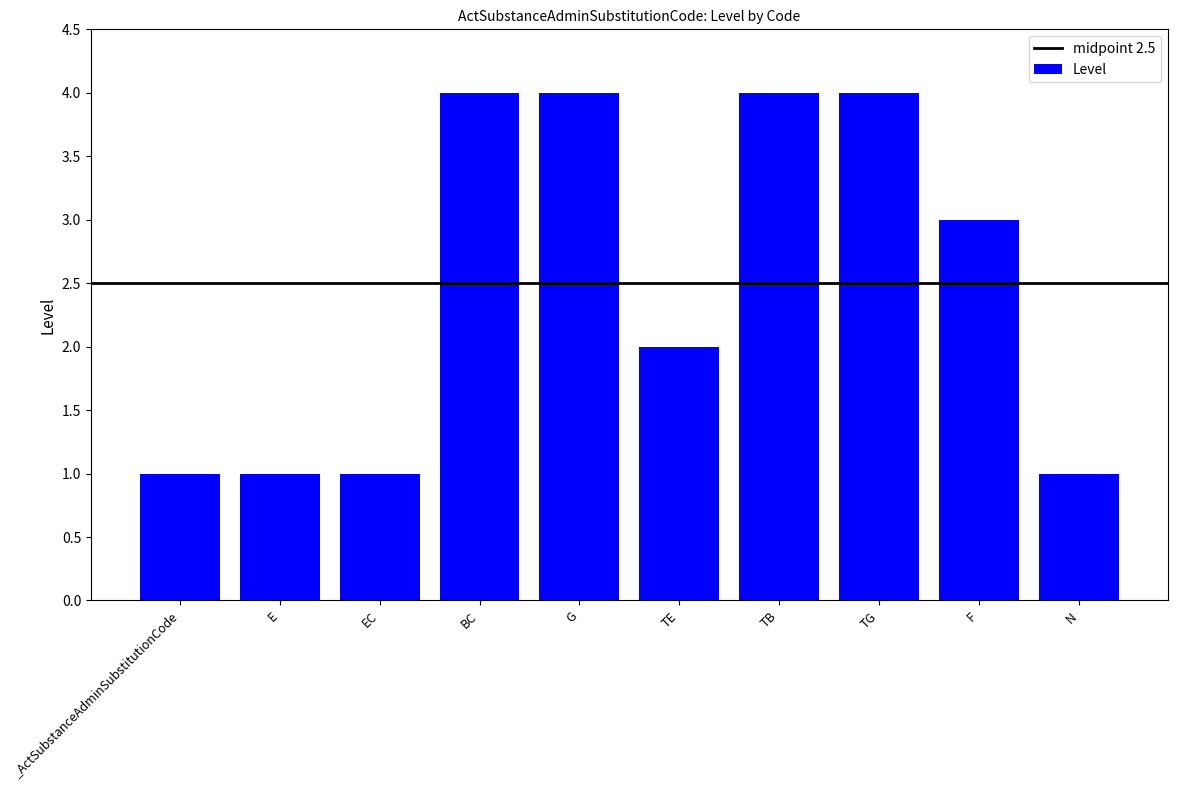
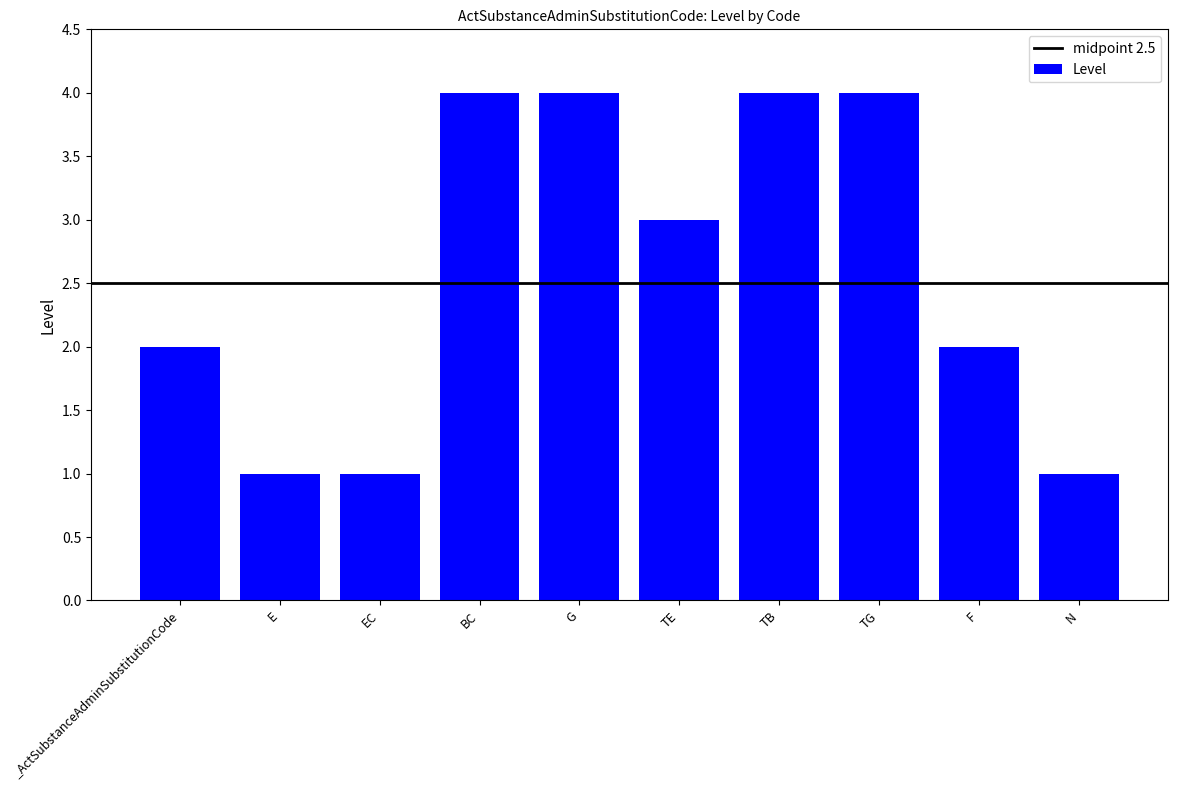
  {
-   "_ActSubstanceAdminSubstitutionCode": 1,
+   "_ActSubstanceAdminSubstitutionCode": 2,
    "E": 1,
    "EC": 1,
    "BC": 4,
    "G": 4,
-   "TE": 2,
+   "TE": 3,
    "TB": 4,
    "TG": 4,
-   "F": 3,
+   "F": 2,
    "N": 1
  }
